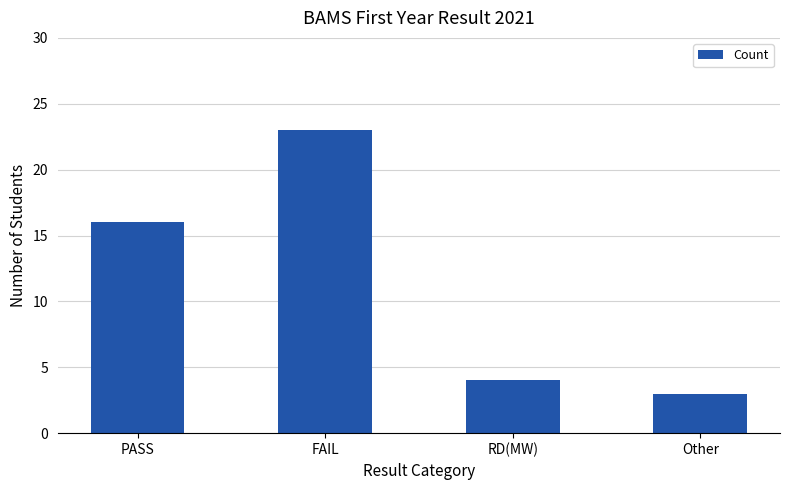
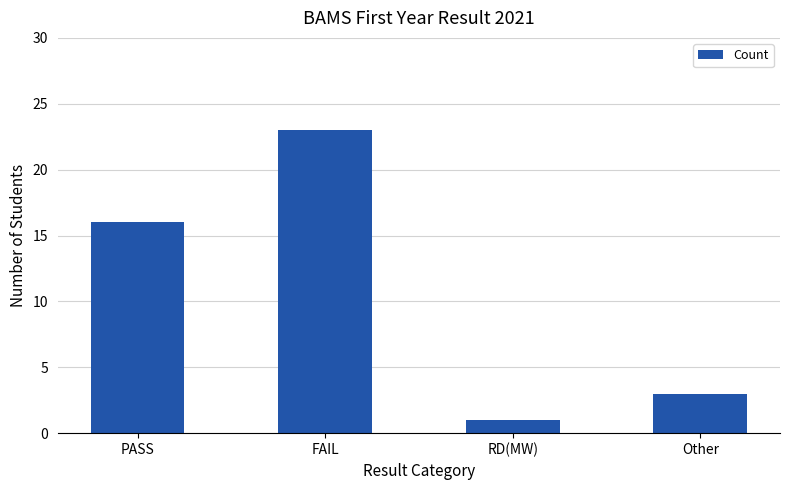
  {
    "PASS": 16,
    "FAIL": 23,
-   "RD(MW)": 4,
+   "RD(MW)": 1,
    "Other": 3
  }
